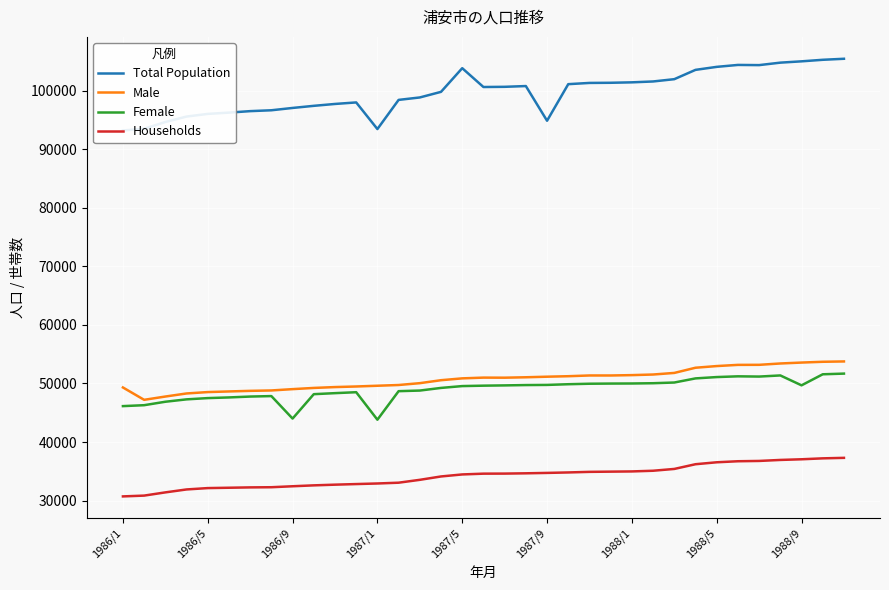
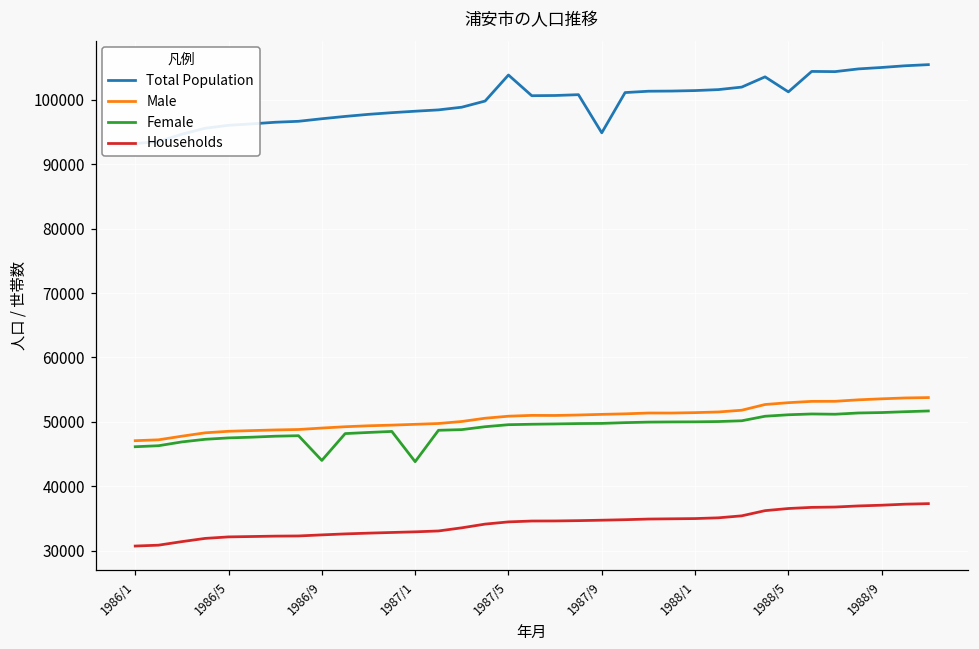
  {
    "Total Population": {
      "1986/9": 97000,
-     "1987/1": 93000,
+     "1987/1": 98000,
      "1987/5": 104000,
      "1987/9": 95000,
      "1988/1": 101000,
-     "1988/5": 104000,
+     "1988/5": 101000,
      "1988/9": 105000
    },
    "Male": {
-     "1986/1": 49000,
+     "1986/1": 47000,
      "1986/5": 49000,
      "1986/9": 49000,
      "1987/1": 50000,
      "1987/5": 51000,
      "1987/9": 51000,
      "1988/1": 51000,
      "1988/5": 53000,
      "1988/9": 54000
    },
    "Female": {
      "1986/1": 46000,
      "1986/5": 48000,
      "1986/9": 44000,
      "1987/1": 44000,
      "1987/5": 50000,
      "1987/9": 50000,
      "1988/1": 50000,
      "1988/5": 51000,
-     "1988/9": 50000
+     "1988/9": 51000
    },
    "Households": {
      "1986/1": 31000,
      "1986/5": 32000,
      "1986/9": 32000,
      "1987/1": 33000,
      "1987/5": 34000,
      "1987/9": 35000,
      "1988/1": 35000,
      "1988/5": 37000,
      "1988/9": 37000
    }
  }
